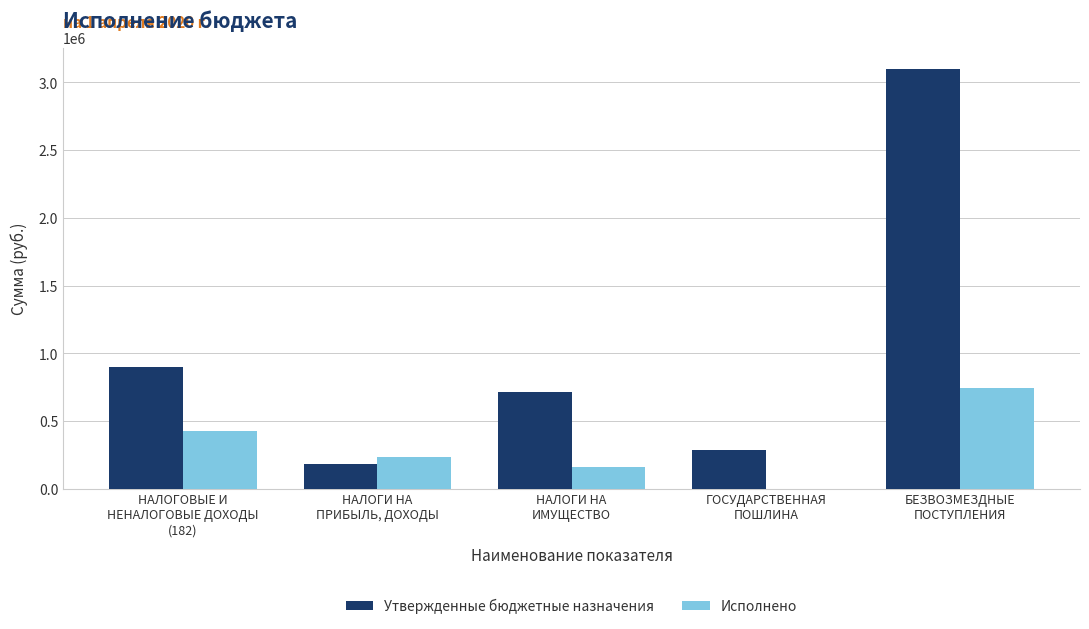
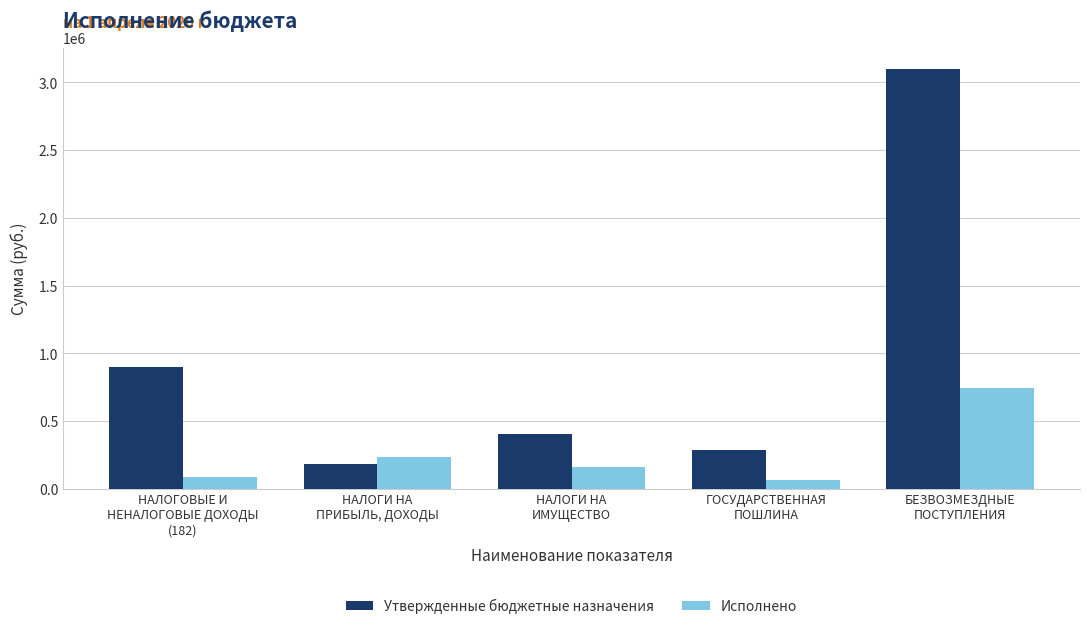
  {
    "Утвержденные бюджетные назначения": {
      "НАЛОГОВЫЕ И НЕНАЛОГОВЫЕ ДОХОДЫ (182)": 900000,
      "НАЛОГИ НА ПРИБЫЛЬ, ДОХОДЫ": 180000,
-     "НАЛОГИ НА ИМУЩЕСТВО": 720000,
+     "НАЛОГИ НА ИМУЩЕСТВО": 400000,
      "ГОСУДАРСТВЕННАЯ ПОШЛИНА": 290000,
      "БЕЗВОЗМЕЗДНЫЕ ПОСТУПЛЕНИЯ": 3100000
    },
    "Исполнено": {
-     "НАЛОГОВЫЕ И НЕНАЛОГОВЫЕ ДОХОДЫ (182)": 430000,
+     "НАЛОГОВЫЕ И НЕНАЛОГОВЫЕ ДОХОДЫ (182)": 90000,
      "НАЛОГИ НА ПРИБЫЛЬ, ДОХОДЫ": 230000,
      "НАЛОГИ НА ИМУЩЕСТВО": 160000,
-     "ГОСУДАРСТВЕННАЯ ПОШЛИНА": 0,
+     "ГОСУДАРСТВЕННАЯ ПОШЛИНА": 60000,
      "БЕЗВОЗМЕЗДНЫЕ ПОСТУПЛЕНИЯ": 740000
    }
  }
